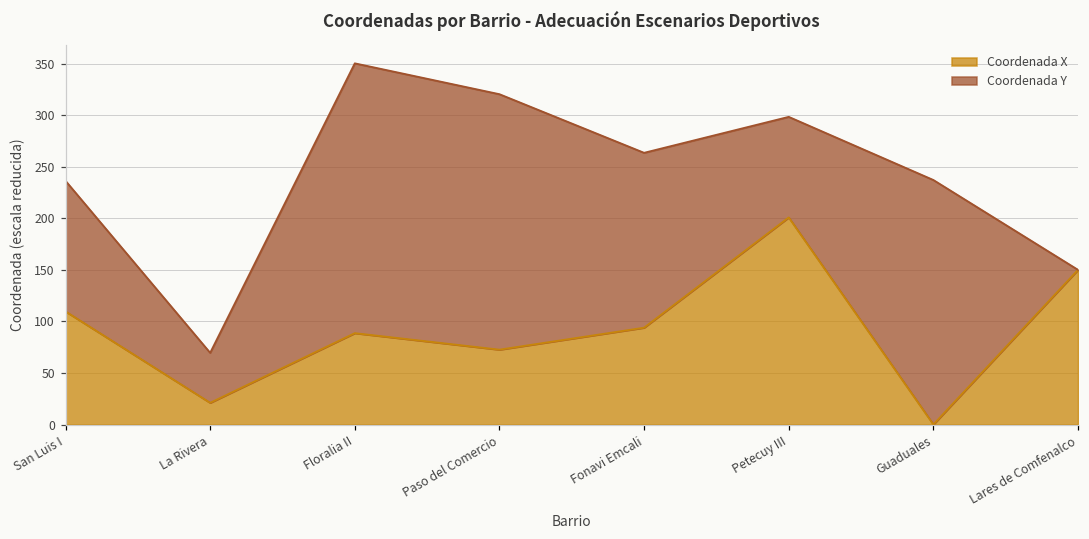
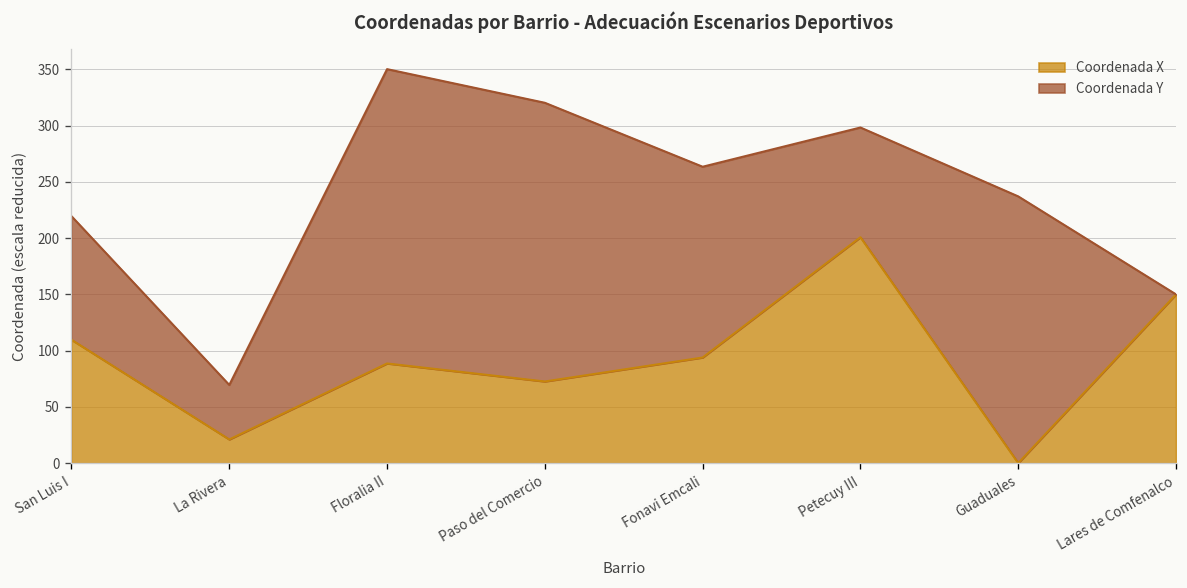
  {
    "Coordenada X": {
      "San Luis I": 110,
      "La Rivera": 20,
      "Floralia II": 90,
      "Paso del Comercio": 70,
      "Fonavi Emcali": 90,
      "Petecuy III": 200,
      "Guaduales": 0
    },
    "Coordenada Y": {
-     "San Luis I": 130,
+     "San Luis I": 110,
      "La Rivera": 50,
      "Floralia II": 260,
      "Paso del Comercio": 250,
      "Fonavi Emcali": 170,
      "Petecuy III": 100,
      "Guaduales": 240
    }
  }
